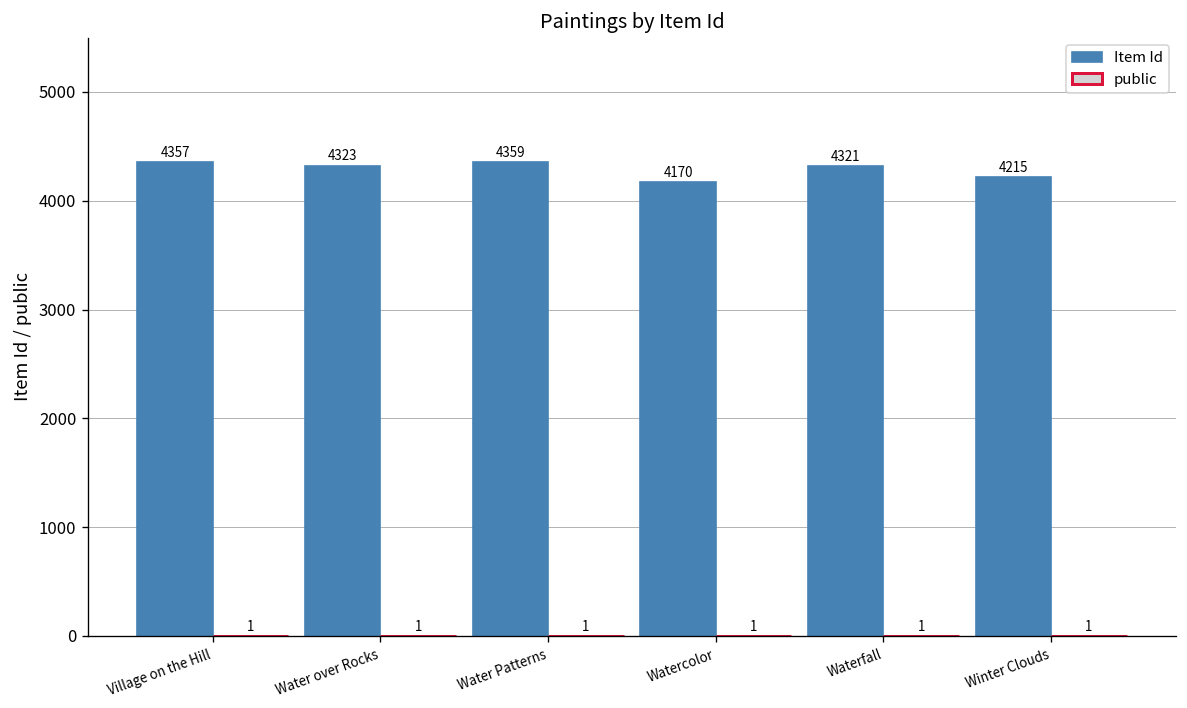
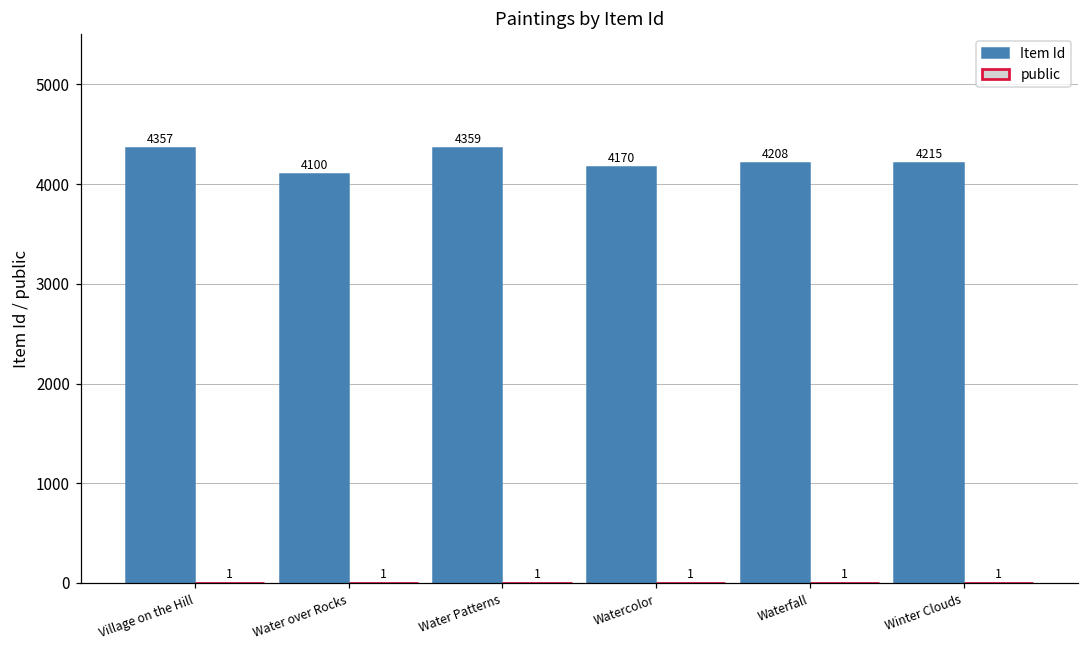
  {
    "Item Id": {
      "Village on the Hill": 4357,
-     "Water over Rocks": 4323,
+     "Water over Rocks": 4100,
      "Water Patterns": 4359,
      "Watercolor": 4170,
-     "Waterfall": 4321,
+     "Waterfall": 4208,
      "Winter Clouds": 4215
    },
    "public": {
      "Village on the Hill": 1,
      "Water over Rocks": 1,
      "Water Patterns": 1,
      "Watercolor": 1,
      "Waterfall": 1,
      "Winter Clouds": 1
    }
  }
